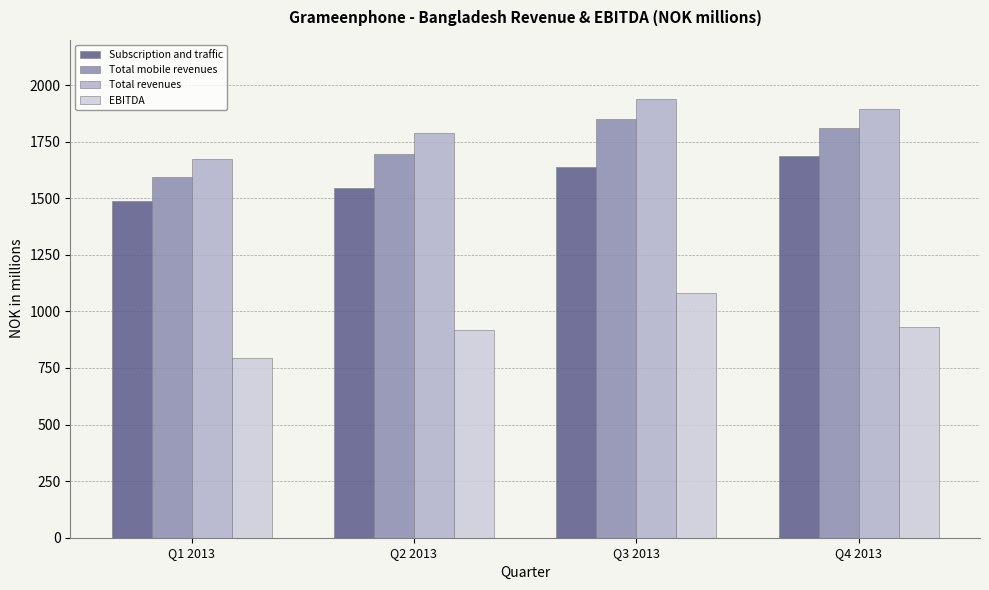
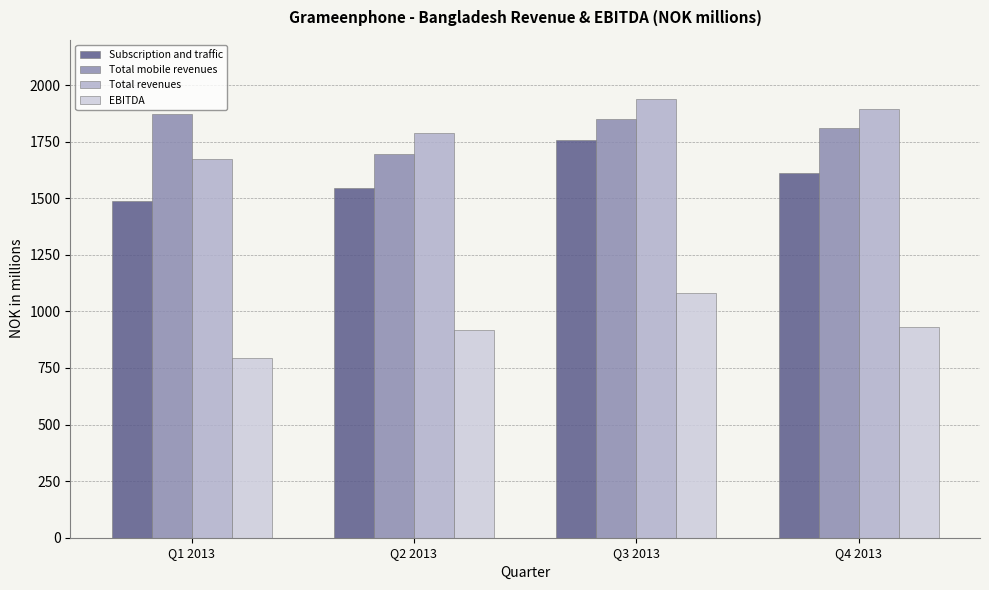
  {
    "Subscription and traffic": {
      "Q1 2013": 1490,
      "Q2 2013": 1550,
-     "Q3 2013": 1640,
-     "Q4 2013": 1690
+     "Q3 2013": 1760,
+     "Q4 2013": 1610
    },
    "Total mobile revenues": {
-     "Q1 2013": 1600,
+     "Q1 2013": 1870,
      "Q2 2013": 1700,
      "Q3 2013": 1850,
      "Q4 2013": 1810
    }
  }
